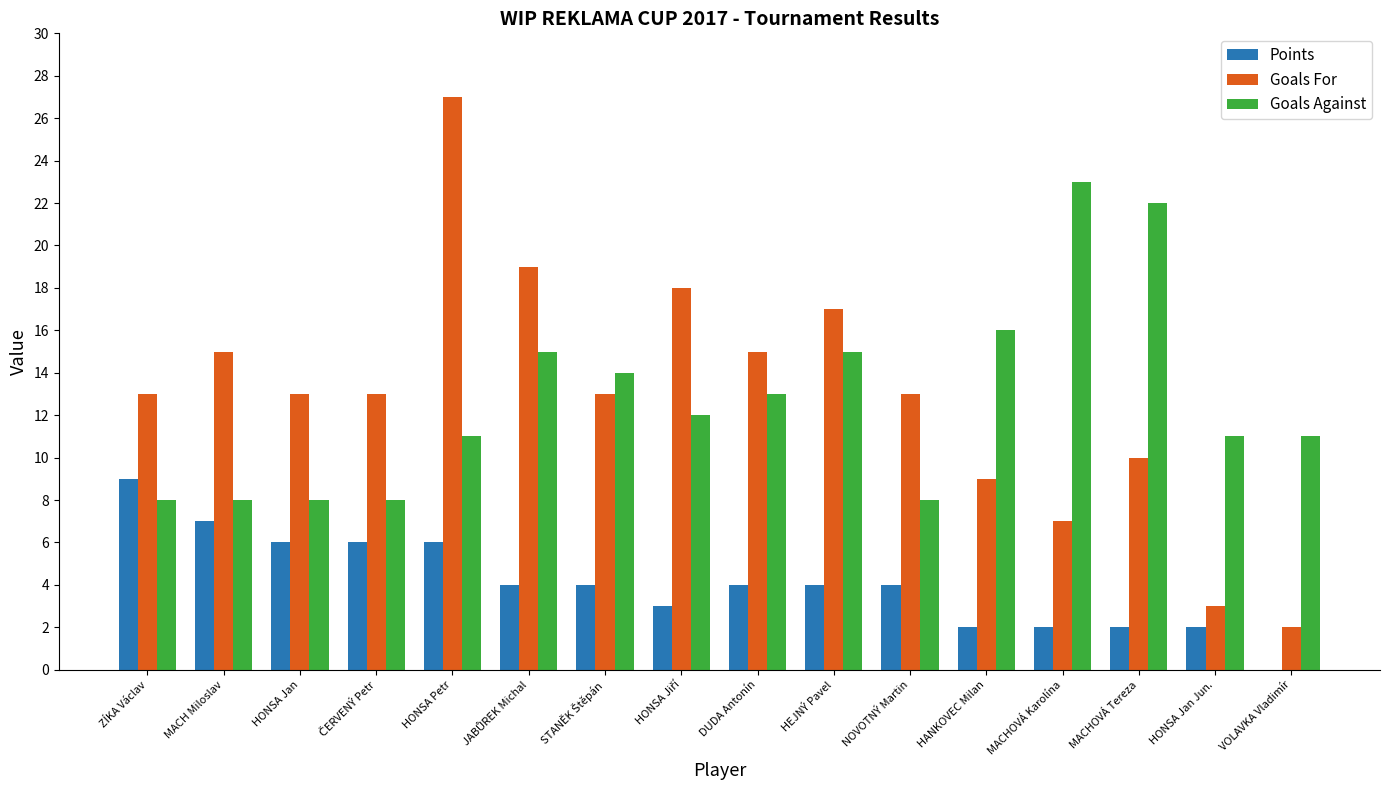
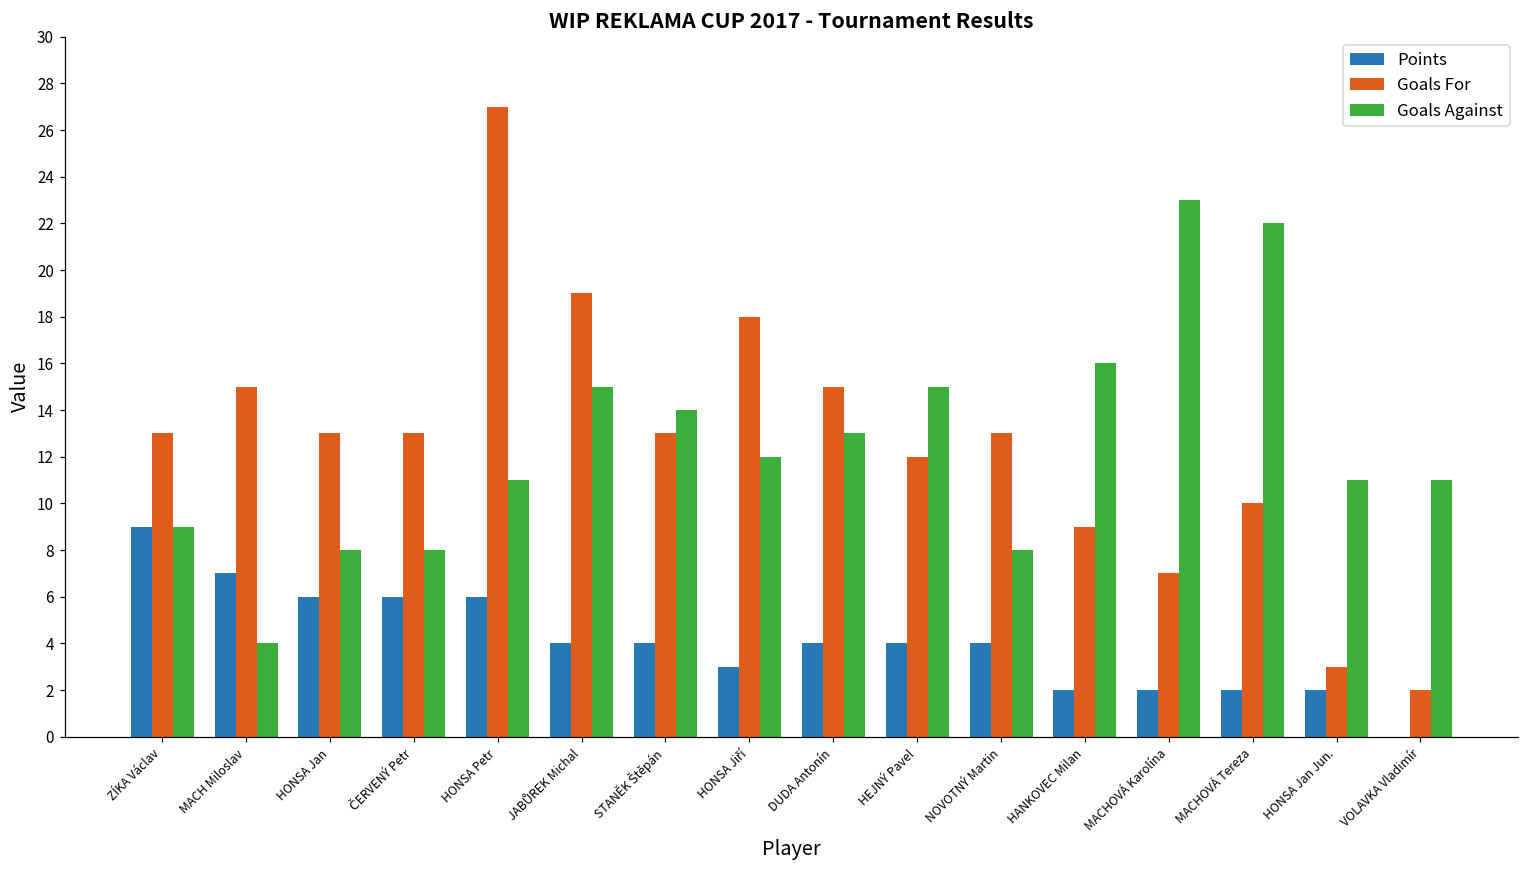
  {
    "Points": {
      "ZÍKA Václav": 9,
      "MACH Miloslav": 7,
      "HONSA Jan": 6,
      "ČERVENÝ Petr": 6,
      "HONSA Petr": 6,
      "JABŮREK Michal": 4,
      "STANĚK Štěpán": 4,
      "HONSA Jiří": 3,
      "DUDA Antonín": 4,
      "HEJNÝ Pavel": 4,
      "NOVOTNÝ Martin": 4,
      "HANKOVEC Milan": 2,
      "MACHOVÁ Karolína": 2,
      "MACHOVÁ Tereza": 2,
      "HONSA Jan Jun.": 2,
      "VOLAVKA Vladimír": 0
    },
    "Goals For": {
      "ZÍKA Václav": 13,
      "MACH Miloslav": 15,
      "HONSA Jan": 13,
      "ČERVENÝ Petr": 13,
      "HONSA Petr": 27,
      "JABŮREK Michal": 19,
      "STANĚK Štěpán": 13,
      "HONSA Jiří": 18,
      "DUDA Antonín": 15,
-     "HEJNÝ Pavel": 17,
+     "HEJNÝ Pavel": 12,
      "NOVOTNÝ Martin": 13,
      "HANKOVEC Milan": 9,
      "MACHOVÁ Karolína": 7,
      "MACHOVÁ Tereza": 10,
      "HONSA Jan Jun.": 3,
      "VOLAVKA Vladimír": 2
    },
    "Goals Against": {
-     "ZÍKA Václav": 8,
-     "MACH Miloslav": 8,
+     "ZÍKA Václav": 9,
+     "MACH Miloslav": 4,
      "HONSA Jan": 8,
      "ČERVENÝ Petr": 8,
      "HONSA Petr": 11,
      "JABŮREK Michal": 15,
      "STANĚK Štěpán": 14,
      "HONSA Jiří": 12,
      "DUDA Antonín": 13,
      "HEJNÝ Pavel": 15,
      "NOVOTNÝ Martin": 8,
      "HANKOVEC Milan": 16,
      "MACHOVÁ Karolína": 23,
      "MACHOVÁ Tereza": 22,
      "HONSA Jan Jun.": 11,
      "VOLAVKA Vladimír": 11
    }
  }
